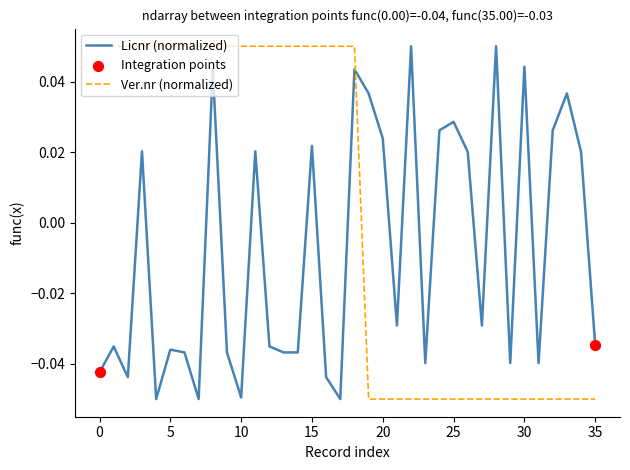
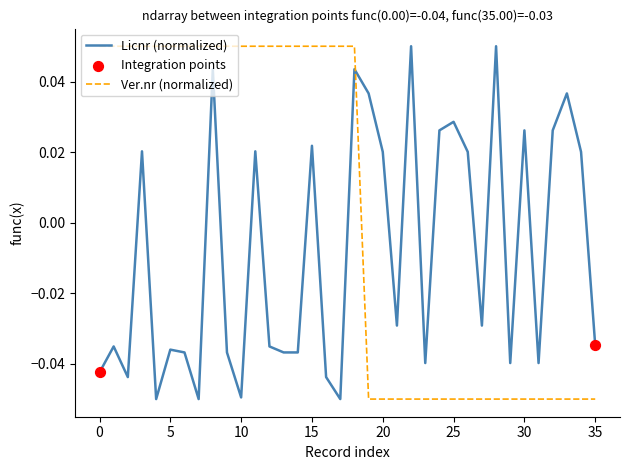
  {
    "Licnr (normalized)": {
      "5": -0.036,
      "10": -0.050,
      "15": 0.022,
-     "20": 0.024,
+     "20": 0.020,
      "25": 0.029,
-     "30": 0.044
+     "30": 0.026
    },
    "Ver.nr (normalized)": {
      "10": 0.050,
      "15": 0.050,
      "20": -0.050,
      "25": -0.050,
      "30": -0.050,
      "35": -0.050
    }
  }
